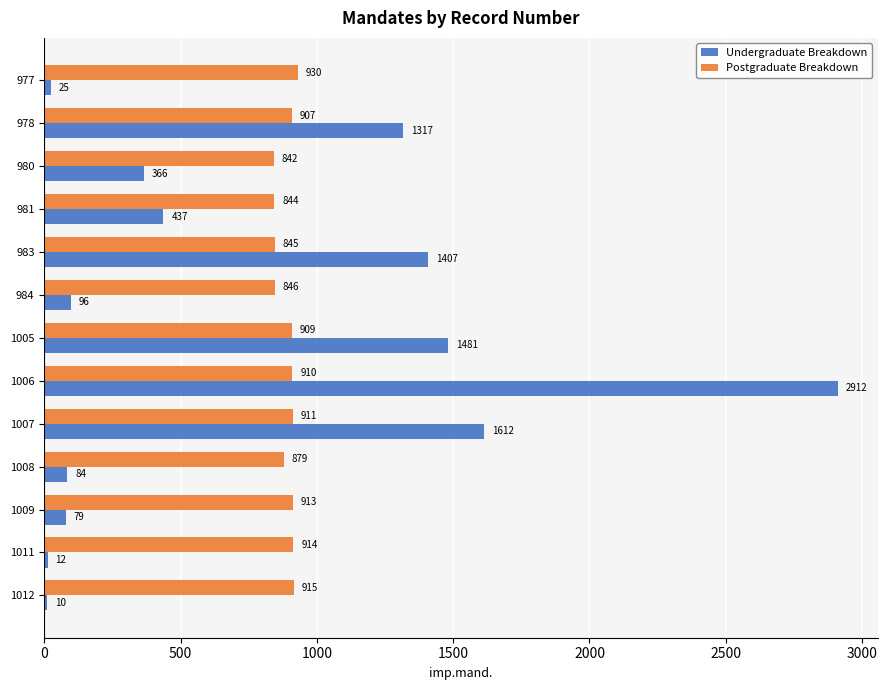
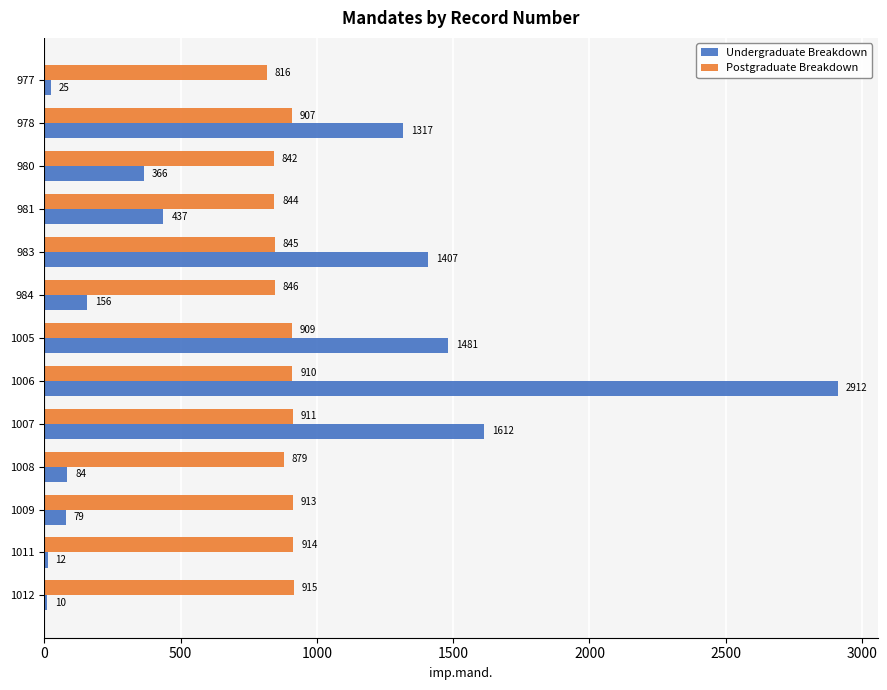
  {
    "Undergraduate Breakdown": {
      "977": 25,
      "978": 1317,
      "980": 366,
      "981": 437,
      "983": 1407,
-     "984": 96,
+     "984": 156,
      "1005": 1481,
      "1006": 2912,
      "1007": 1612,
      "1008": 84,
      "1009": 79,
      "1011": 12,
      "1012": 10
    },
    "Postgraduate Breakdown": {
-     "977": 930,
+     "977": 816,
      "978": 907,
      "980": 842,
      "981": 844,
      "983": 845,
      "984": 846,
      "1005": 909,
      "1006": 910,
      "1007": 911,
      "1008": 879,
      "1009": 913,
      "1011": 914,
      "1012": 915
    }
  }
